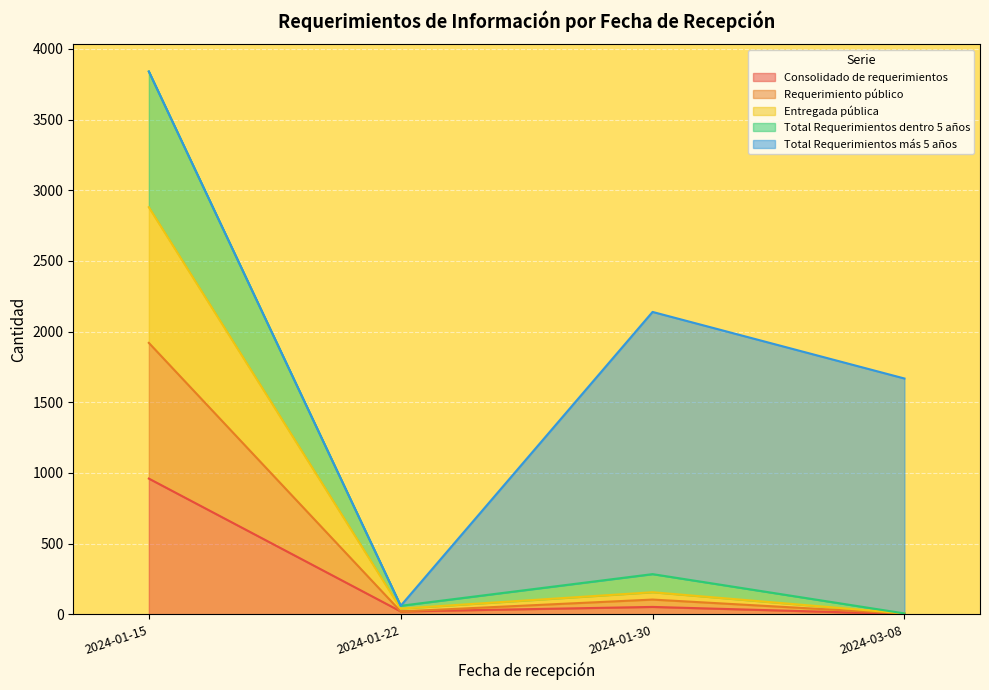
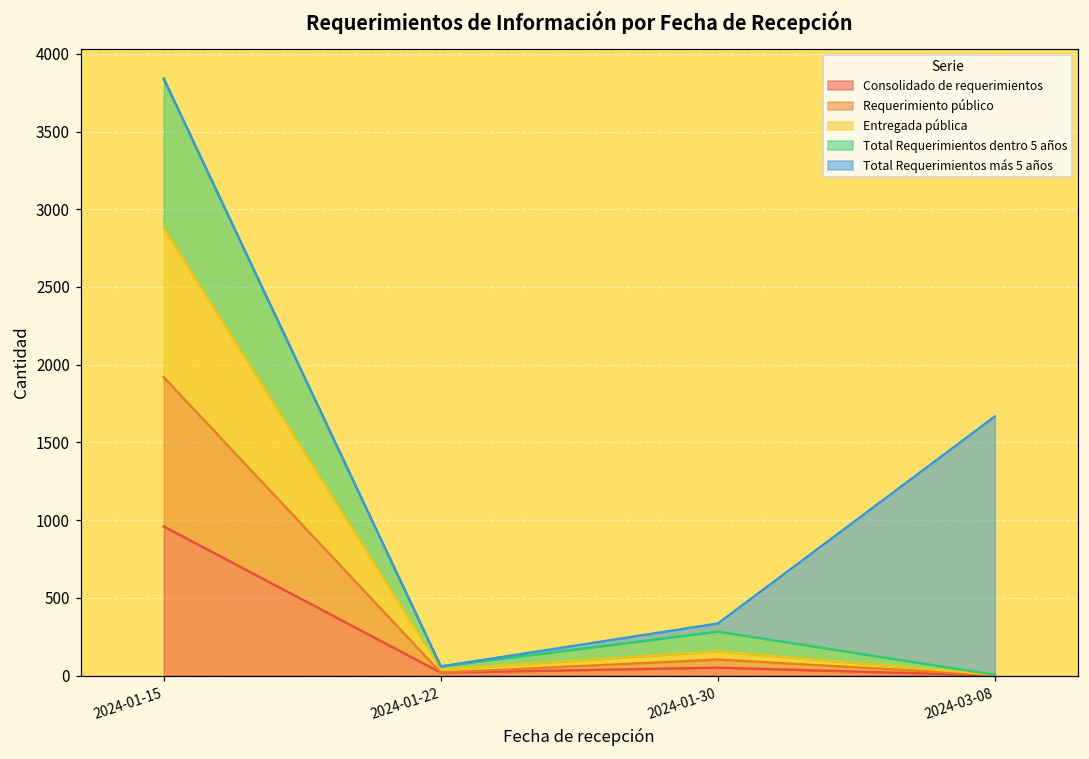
  {
    "Total Requerimientos dentro 5 años": {
      "2024-01-30": 130
    },
    "Total Requerimientos más 5 años": {
-     "2024-01-30": 1860,
+     "2024-01-30": 50,
      "2024-03-08": 1660
    }
  }
